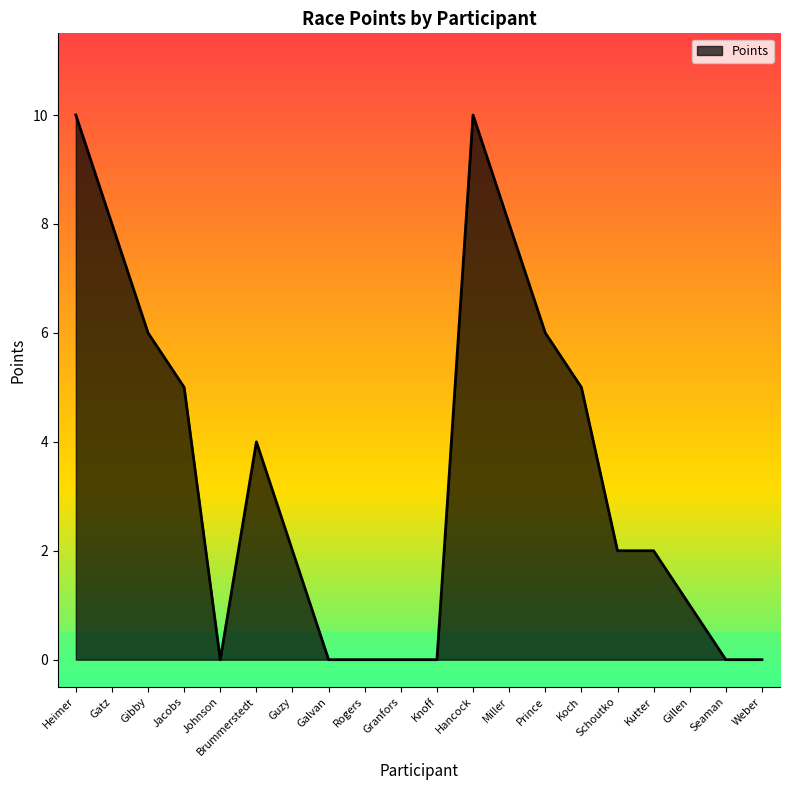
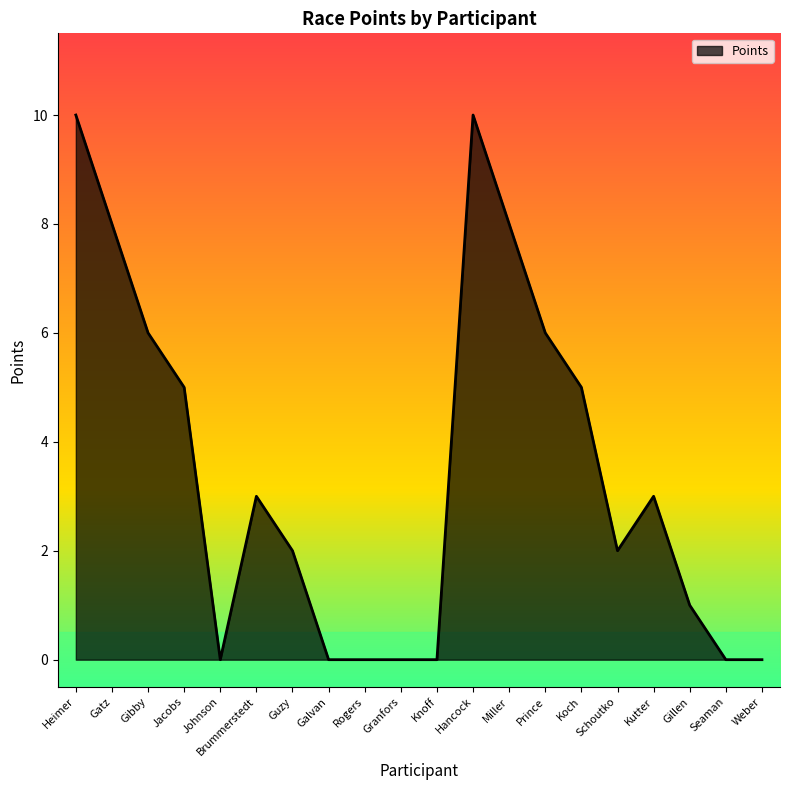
  {
    "Heimer": 10,
    "Gatz": 8,
    "Gibby": 6,
    "Jacobs": 5,
-   "Brummerstedt": 4,
+   "Brummerstedt": 3,
    "Guzy": 2,
    "Hancock": 10,
    "Miller": 8,
    "Prince": 6,
    "Koch": 5,
    "Schoutko": 2,
-   "Kutter": 2,
+   "Kutter": 3,
    "Gillen": 1
  }
